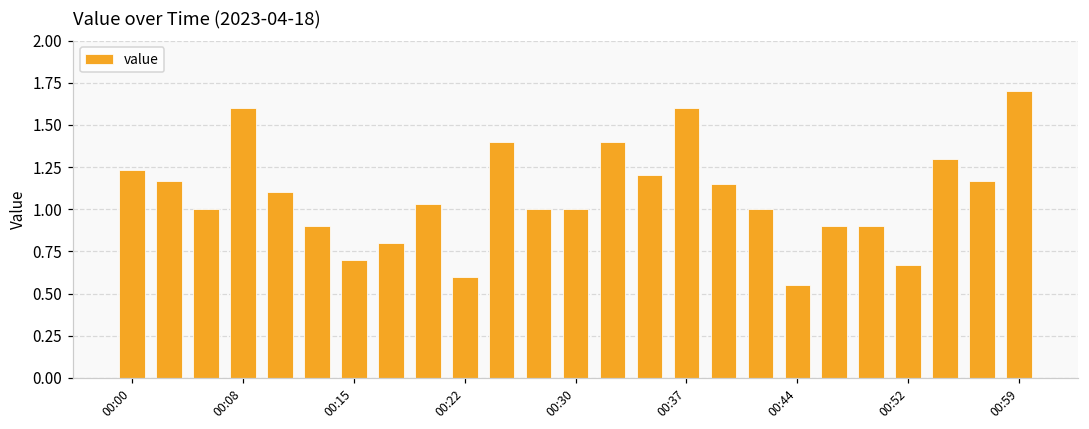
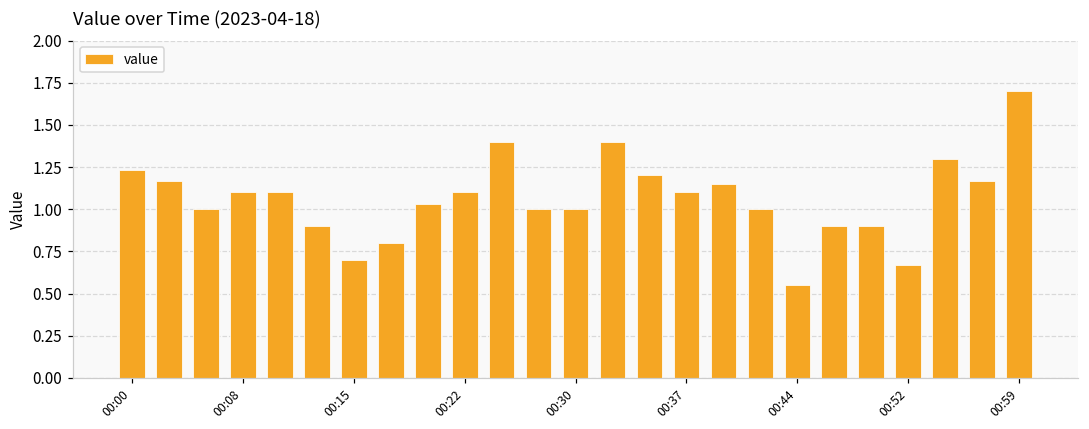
  {
    "00:00": 1.23,
-   "00:08": 1.6,
+   "00:08": 1.1,
    "00:15": 0.7,
-   "00:22": 0.6,
+   "00:22": 1.1,
    "00:30": 1.0,
-   "00:37": 1.6,
+   "00:37": 1.1,
    "00:44": 0.55,
    "00:52": 0.67,
    "00:59": 1.7
  }
